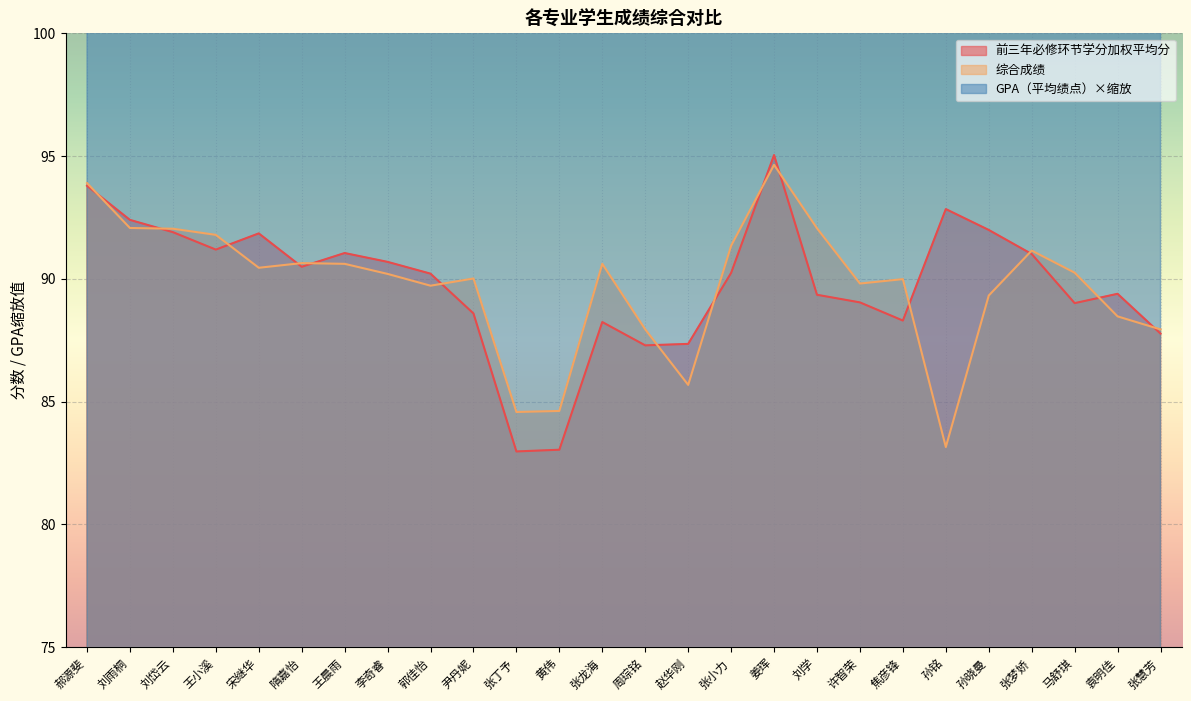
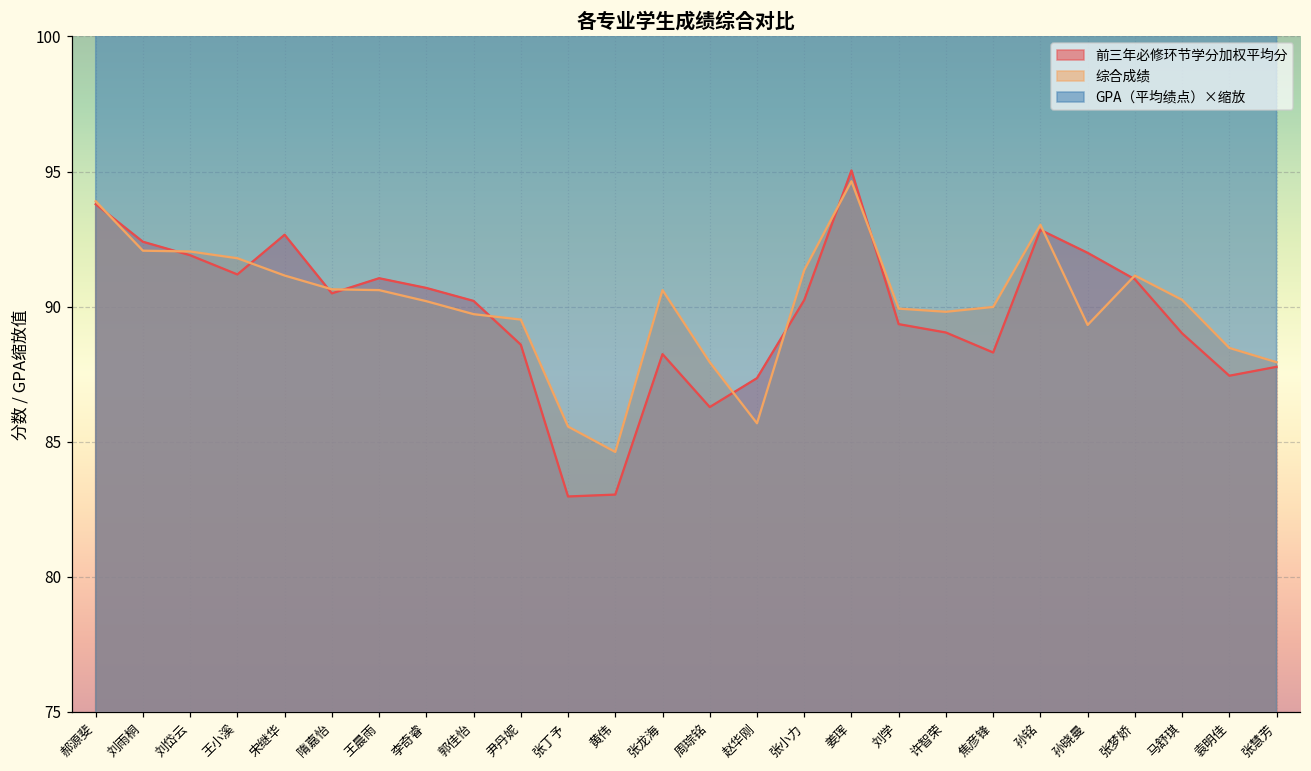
  {
    "前三年必修环节学分加权平均分": {
      "郝源斐": 93.8,
      "刘雨桐": 92.4,
      "刘岱云": 91.9,
      "王小溪": 91.2,
-     "宋继华": 91.9,
+     "宋继华": 92.7,
      "隋嘉怡": 90.5,
      "王晨雨": 91.1,
      "李奇睿": 90.7,
      "郭佳怡": 90.2,
      "尹丹妮": 88.6,
      "张丁予": 83.0,
      "黄伟": 83.0,
      "张龙海": 88.2,
-     "周琮铭": 87.3,
+     "周琮铭": 86.3,
      "赵华刚": 87.4,
      "张小力": 90.2,
      "姜珲": 95.0,
      "刘学": 89.4,
      "许智荣": 89.0,
      "焦彦锋": 88.3,
      "孙铭": 92.8,
      "孙晓曼": 92.0,
      "张梦娇": 91.0,
      "马舒琪": 89.0,
-     "袁明佳": 89.4,
+     "袁明佳": 87.4,
      "张慧芳": 87.8
    },
    "综合成绩": {
      "郝源斐": 93.9,
      "刘雨桐": 92.1,
      "刘岱云": 92.0,
      "王小溪": 91.8,
-     "宋继华": 90.5,
+     "宋继华": 91.2,
      "隋嘉怡": 90.6,
      "王晨雨": 90.6,
      "李奇睿": 90.2,
      "郭佳怡": 89.7,
-     "尹丹妮": 90.0,
-     "张丁予": 84.6,
+     "尹丹妮": 89.5,
+     "张丁予": 85.6,
      "黄伟": 84.6,
      "张龙海": 90.6,
      "周琮铭": 87.9,
      "赵华刚": 85.7,
      "张小力": 91.3,
      "姜珲": 94.6,
-     "刘学": 92.1,
+     "刘学": 89.9,
      "许智荣": 89.8,
      "焦彦锋": 90.0,
-     "孙铭": 83.2,
+     "孙铭": 93.0,
      "孙晓曼": 89.3,
      "张梦娇": 91.2,
      "马舒琪": 90.3,
      "袁明佳": 88.5,
      "张慧芳": 87.9
    }
  }
